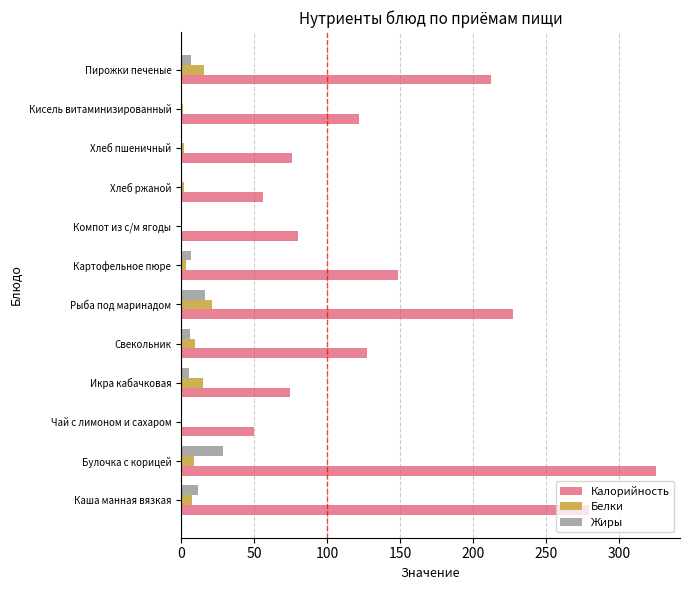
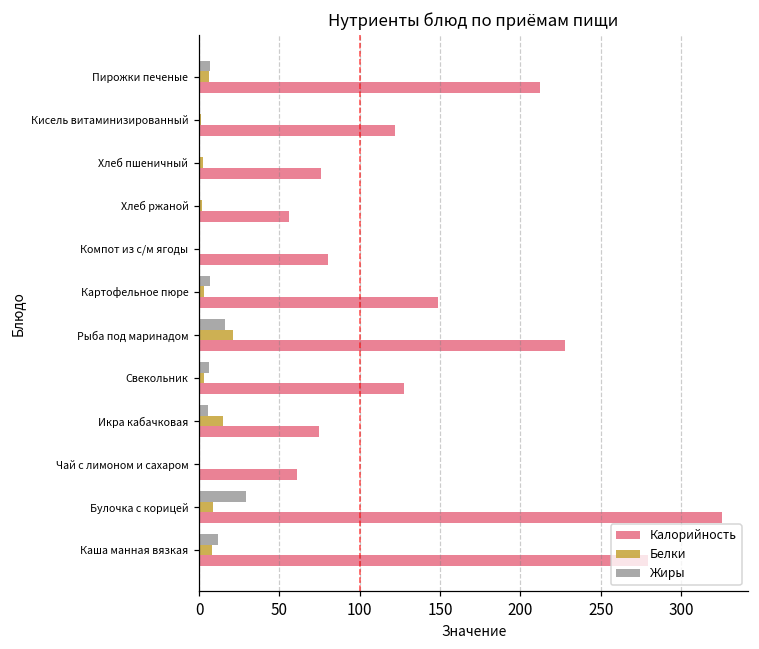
  {
    "Калорийность": {
      "Пирожки печеные": 212,
      "Кисель витаминизированный": 122,
      "Хлеб пшеничный": 76,
      "Хлеб ржаной": 56,
      "Компот из с/м ягоды": 80,
      "Картофельное пюре": 149,
      "Рыба под маринадом": 228,
      "Свекольник": 128,
      "Икра кабачковая": 74,
-     "Чай с лимоном и сахаром": 50,
+     "Чай с лимоном и сахаром": 61,
      "Булочка с корицей": 325
    },
    "Белки": {
-     "Пирожки печеные": 16,
+     "Пирожки печеные": 6,
      "Хлеб пшеничный": 2,
      "Хлеб ржаной": 2,
      "Картофельное пюре": 3,
      "Рыба под маринадом": 21,
-     "Свекольник": 10,
+     "Свекольник": 3,
      "Икра кабачковая": 15,
      "Булочка с корицей": 9,
      "Каша манная вязкая": 8
    },
    "Жиры": {
      "Пирожки печеные": 7,
      "Кисель витаминизированный": 0,
      "Картофельное пюре": 7,
      "Рыба под маринадом": 16,
      "Свекольник": 6,
      "Икра кабачковая": 6,
      "Чай с лимоном и сахаром": 0,
      "Булочка с корицей": 29,
      "Каша манная вязкая": 12
    }
  }
